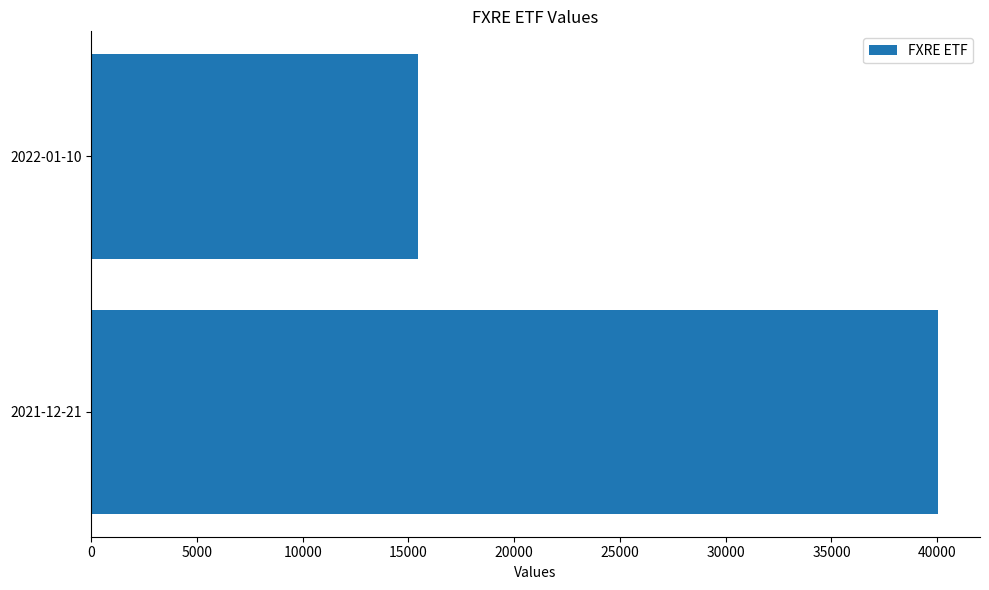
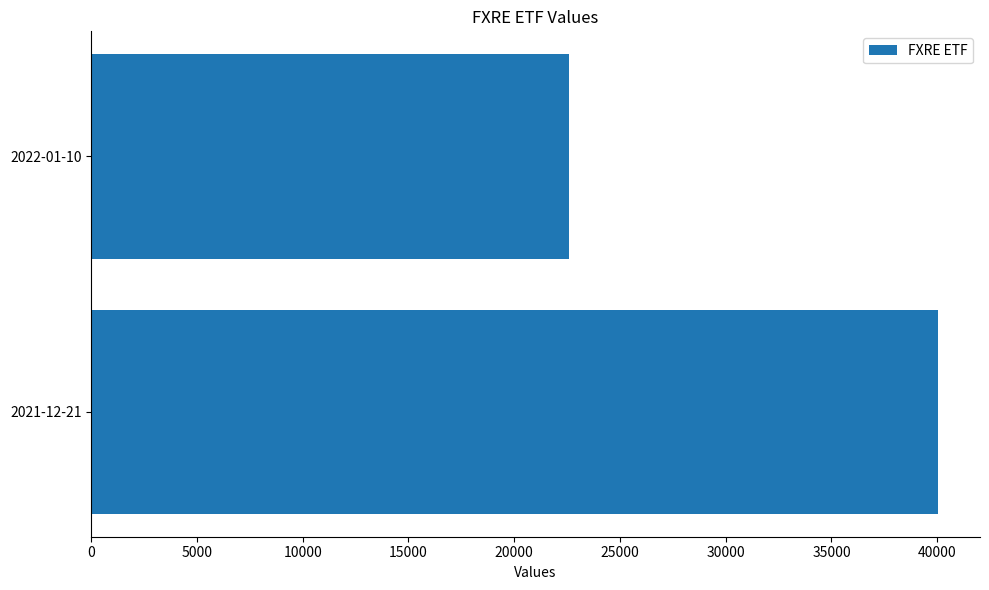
  {
-   "2022-01-10": 15500,
+   "2022-01-10": 22600,
    "2021-12-21": 40000
  }
